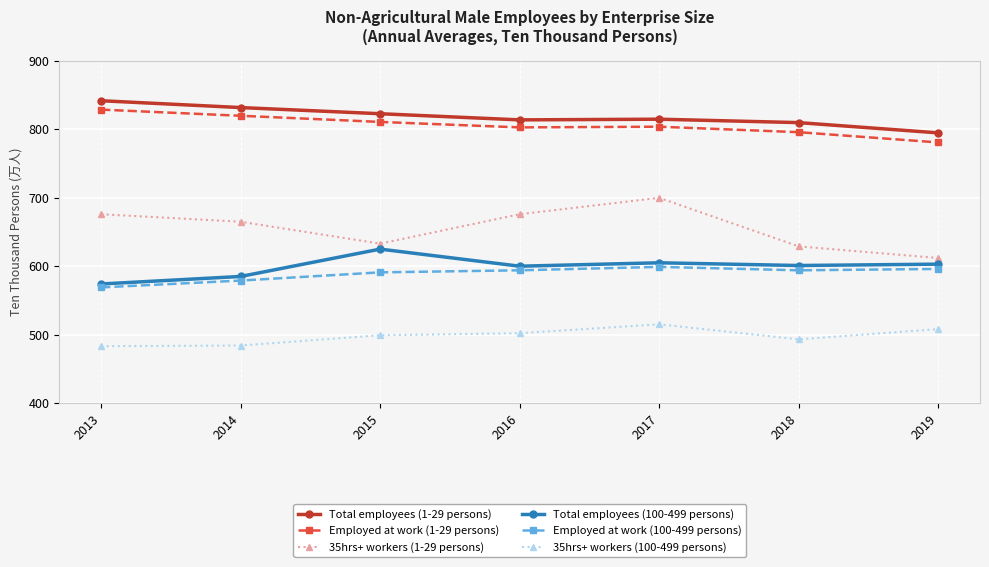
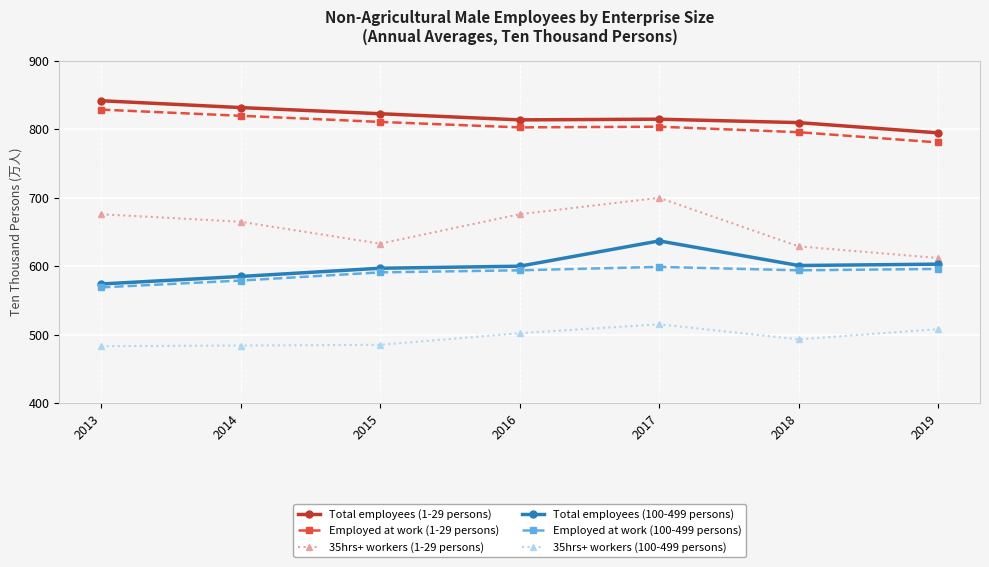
  {
    "35hrs+ workers (1-29 persons)": {
      "2013": 680,
      "2014": 670,
      "2015": 630,
      "2016": 680,
      "2017": 700,
      "2018": 630,
      "2019": 610
    },
    "Total employees (100-499 persons)": {
      "2013": 570,
      "2014": 590,
-     "2015": 630,
+     "2015": 600,
      "2016": 600,
-     "2017": 610,
+     "2017": 640,
      "2018": 600,
      "2019": 600
    },
    "Employed at work (100-499 persons)": {
      "2013": 570,
      "2014": 580,
      "2015": 590,
      "2016": 590,
      "2017": 600,
      "2018": 590,
      "2019": 600
    },
    "35hrs+ workers (100-499 persons)": {
      "2013": 480,
      "2014": 480,
-     "2015": 500,
+     "2015": 490,
      "2016": 500,
      "2017": 520,
      "2018": 490,
      "2019": 510
    }
  }
